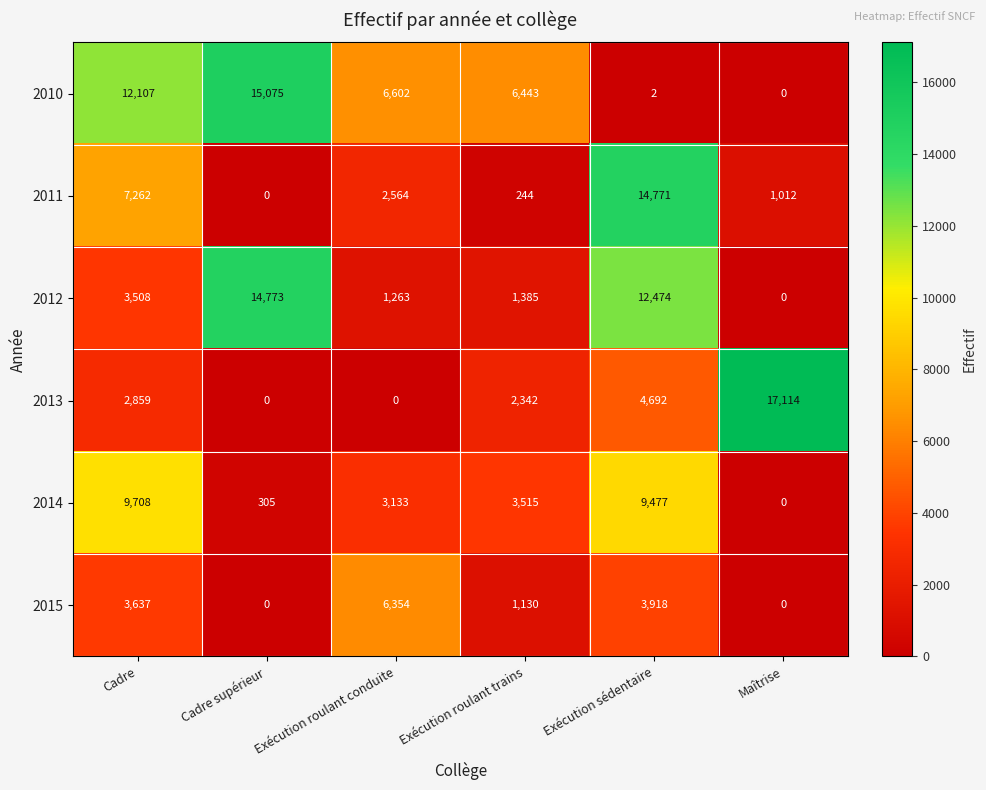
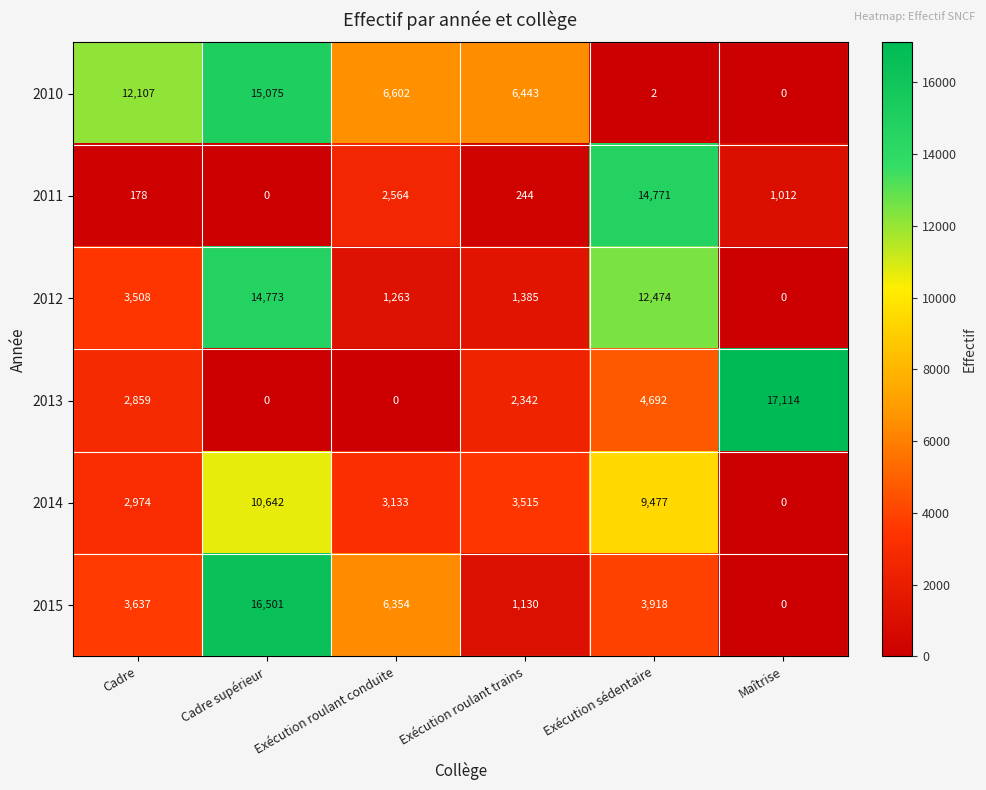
  {
    "2010": {
      "Cadre": "12,107",
      "Cadre supérieur": "15,075",
      "Exécution roulant conduite": "6,602",
      "Exécution roulant trains": "6,443",
      "Exécution sédentaire": "2",
      "Maîtrise": "0"
    },
    "2011": {
-     "Cadre": "7,262",
+     "Cadre": "178",
      "Cadre supérieur": "0",
      "Exécution roulant conduite": "2,564",
      "Exécution roulant trains": "244",
      "Exécution sédentaire": "14,771",
      "Maîtrise": "1,012"
    },
    "2012": {
      "Cadre": "3,508",
      "Cadre supérieur": "14,773",
      "Exécution roulant conduite": "1,263",
      "Exécution roulant trains": "1,385",
      "Exécution sédentaire": "12,474",
      "Maîtrise": "0"
    },
    "2013": {
      "Cadre": "2,859",
      "Cadre supérieur": "0",
      "Exécution roulant conduite": "0",
      "Exécution roulant trains": "2,342",
      "Exécution sédentaire": "4,692",
      "Maîtrise": "17,114"
    },
    "2014": {
-     "Cadre": "9,708",
-     "Cadre supérieur": "305",
+     "Cadre": "2,974",
+     "Cadre supérieur": "10,642",
      "Exécution roulant conduite": "3,133",
      "Exécution roulant trains": "3,515",
      "Exécution sédentaire": "9,477",
      "Maîtrise": "0"
    },
    "2015": {
      "Cadre": "3,637",
-     "Cadre supérieur": "0",
+     "Cadre supérieur": "16,501",
      "Exécution roulant conduite": "6,354",
      "Exécution roulant trains": "1,130",
      "Exécution sédentaire": "3,918",
      "Maîtrise": "0"
    }
  }
